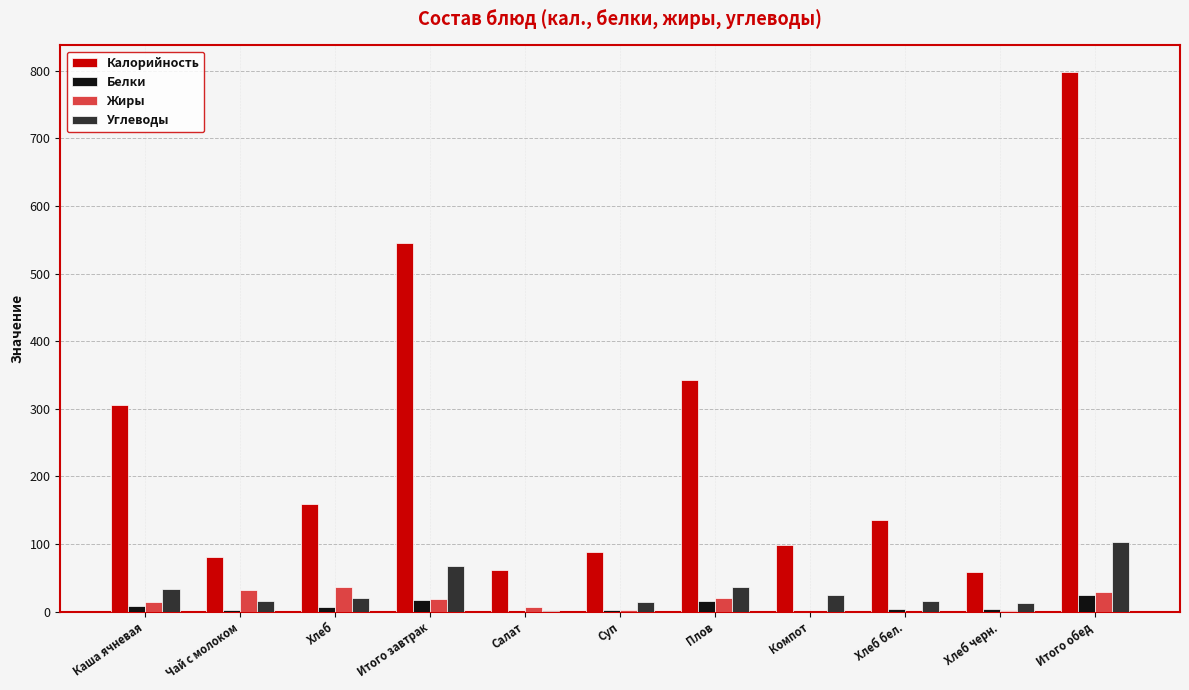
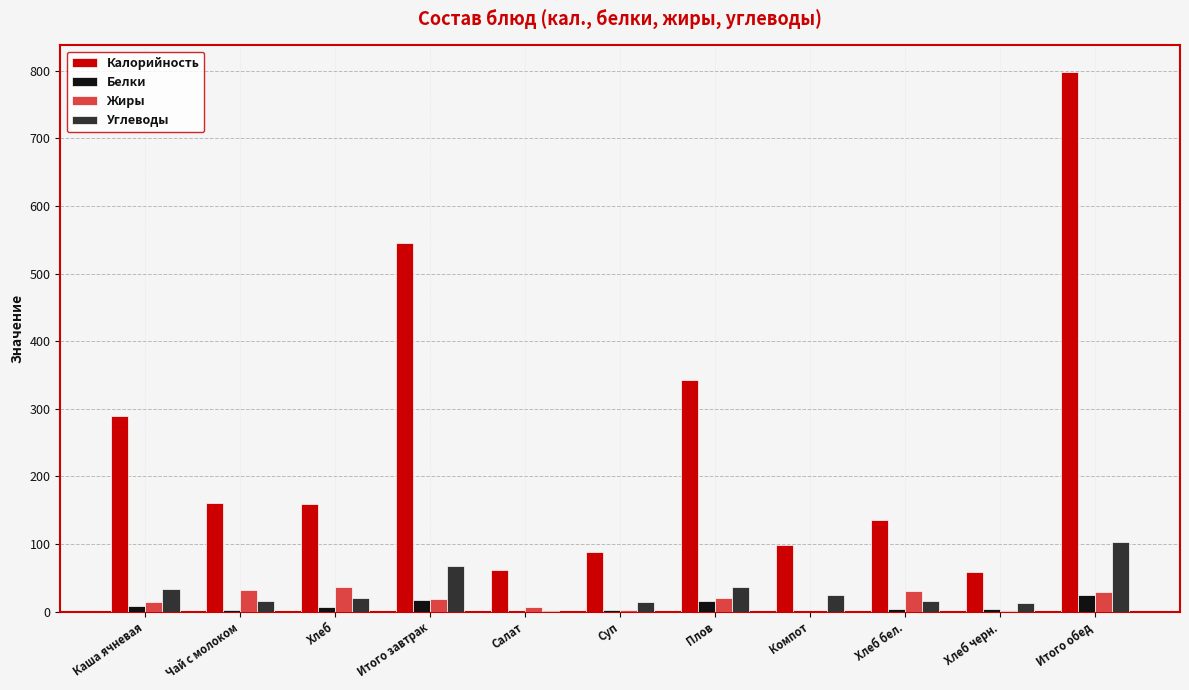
  {
    "Калорийность": {
-     "Каша ячневая": 310,
-     "Чай с молоком": 80,
+     "Каша ячневая": 290,
+     "Чай с молоком": 160,
      "Хлеб": 160,
      "Итого завтрак": 550,
      "Салат": 60,
      "Суп": 90,
      "Плов": 340,
      "Компот": 100,
      "Хлеб бел.": 140,
      "Хлеб черн.": 60,
      "Итого обед": 800
    },
    "Жиры": {
      "Каша ячневая": 10,
      "Чай с молоком": 30,
      "Хлеб": 40,
      "Итого завтрак": 20,
      "Салат": 10,
      "Плов": 20,
      "Компот": 0,
-     "Хлеб бел.": 0,
+     "Хлеб бел.": 30,
      "Итого обед": 30
    }
  }
